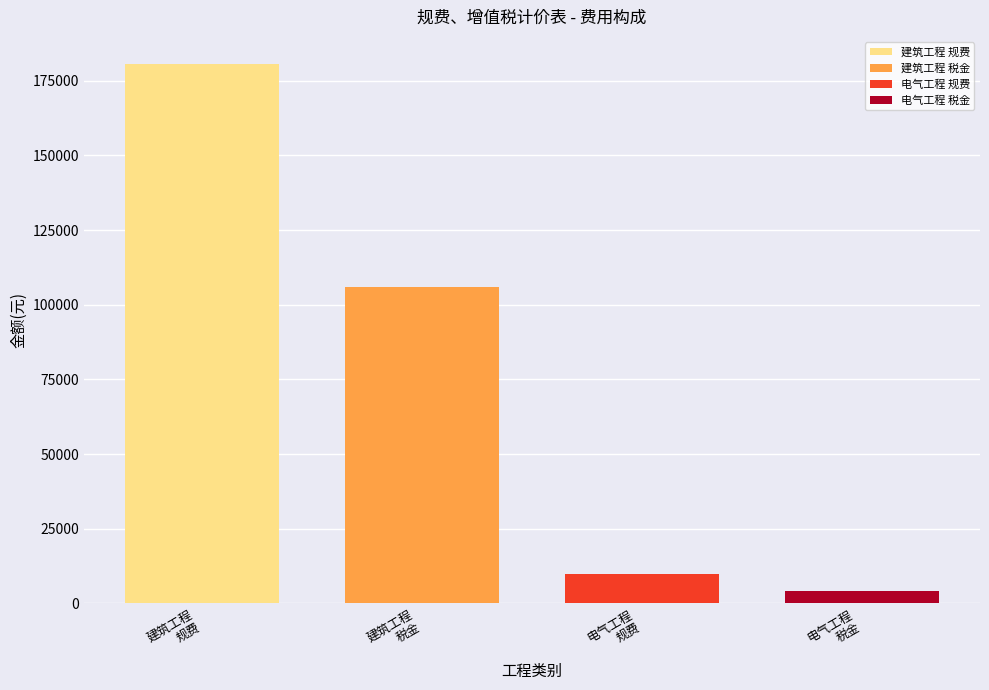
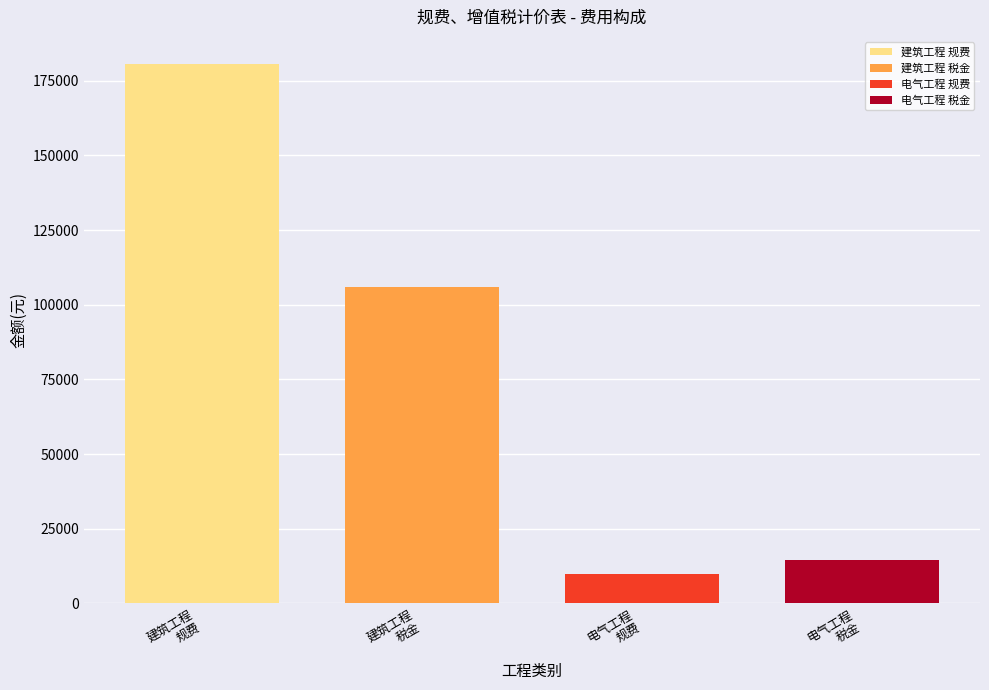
  {
    "建筑工程 规费": 181000,
    "建筑工程 税金": 106000,
    "电气工程 规费": 10000,
-   "电气工程 税金": 4000
+   "电气工程 税金": 15000
  }
